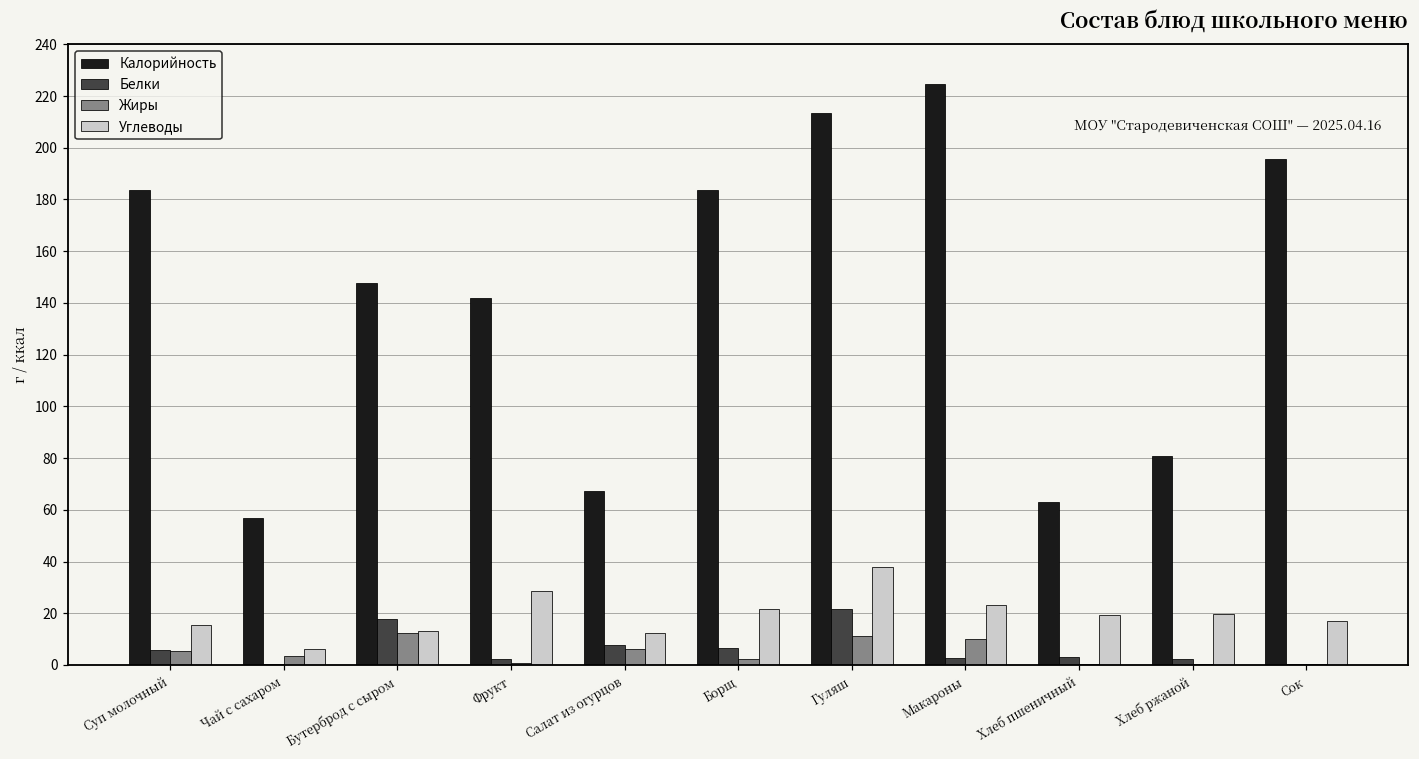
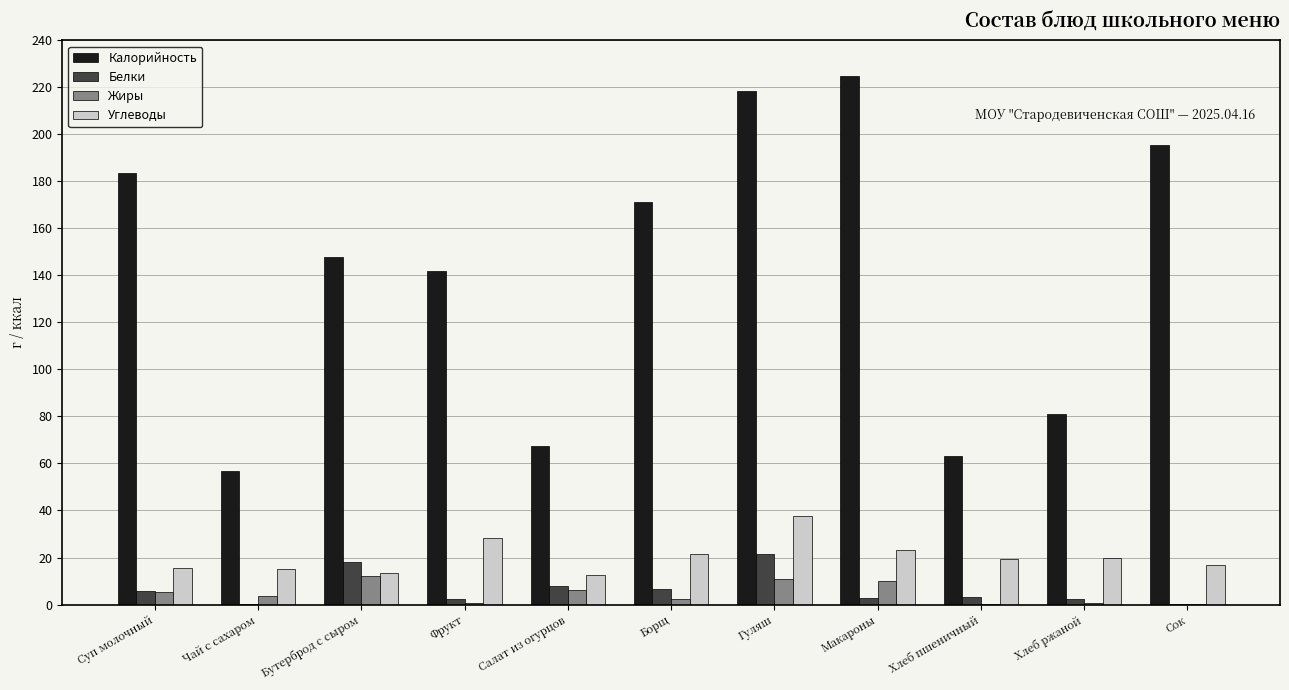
  {
    "Калорийность": {
      "Суп молочный": 184,
      "Чай с сахаром": 57,
      "Бутерброд с сыром": 148,
      "Фрукт": 142,
      "Салат из огурцов": 67,
-     "Борщ": 184,
-     "Гуляш": 214,
+     "Борщ": 171,
+     "Гуляш": 219,
      "Макароны": 225,
      "Хлеб пшеничный": 63,
      "Хлеб ржаной": 81
    },
    "Белки": {
      "Суп молочный": 6,
      "Бутерброд с сыром": 18,
      "Фрукт": 2,
      "Салат из огурцов": 8,
      "Борщ": 6,
      "Гуляш": 22,
      "Макароны": 3,
      "Хлеб пшеничный": 3,
      "Хлеб ржаной": 2
    },
    "Жиры": {
      "Суп молочный": 5,
      "Чай с сахаром": 3,
      "Бутерброд с сыром": 12,
      "Салат из огурцов": 6,
      "Борщ": 3,
      "Гуляш": 11,
      "Макароны": 10
    },
    "Углеводы": {
      "Суп молочный": 15,
-     "Чай с сахаром": 6,
+     "Чай с сахаром": 15,
      "Бутерброд с сыром": 13,
      "Фрукт": 29,
      "Салат из огурцов": 12,
      "Борщ": 22,
      "Гуляш": 38,
      "Макароны": 23,
      "Хлеб пшеничный": 19,
      "Хлеб ржаной": 20,
      "Сок": 17
    }
  }
